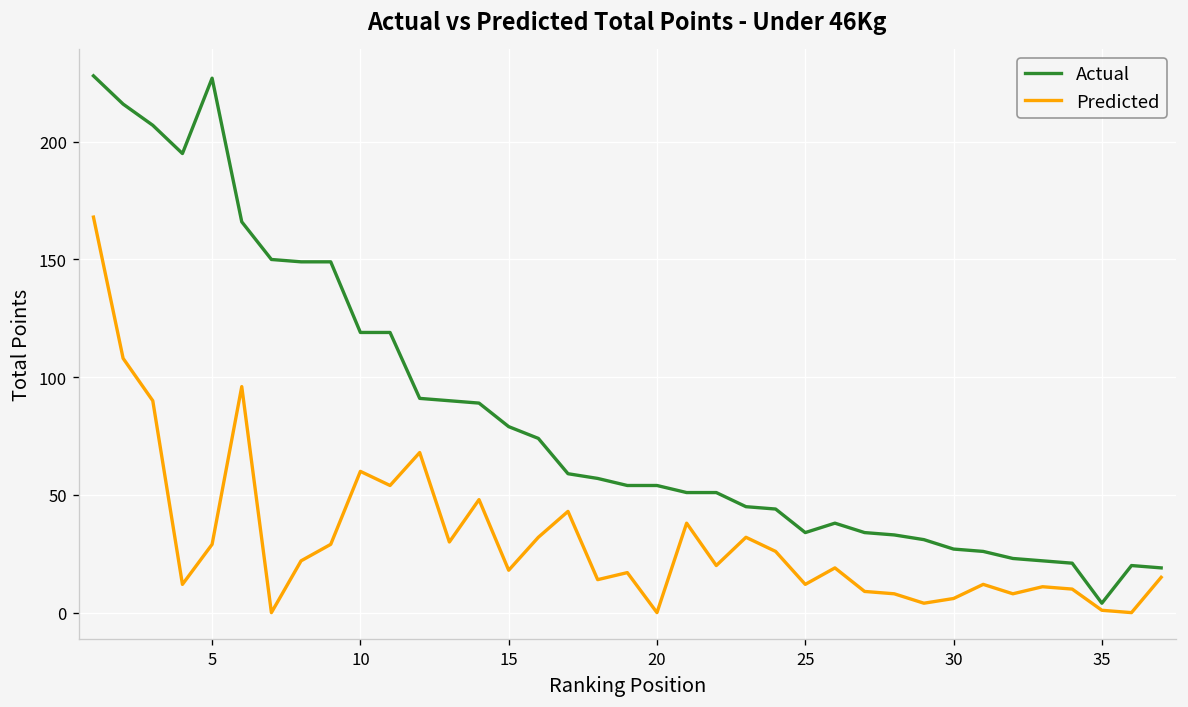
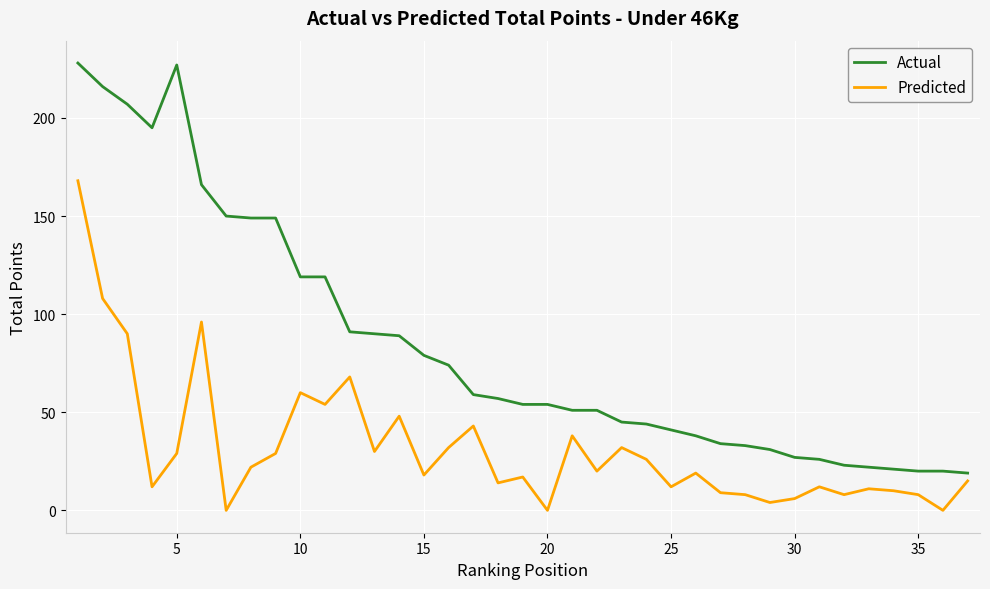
  {
    "Actual": {
      "5": 227,
      "10": 119,
      "15": 79,
      "20": 54,
-     "25": 34,
+     "25": 41,
      "30": 27,
-     "35": 4
+     "35": 20
    },
    "Predicted": {
      "5": 29,
      "10": 60,
      "15": 18,
      "20": 0,
      "25": 12,
      "30": 6,
-     "35": 1
+     "35": 8
    }
  }
